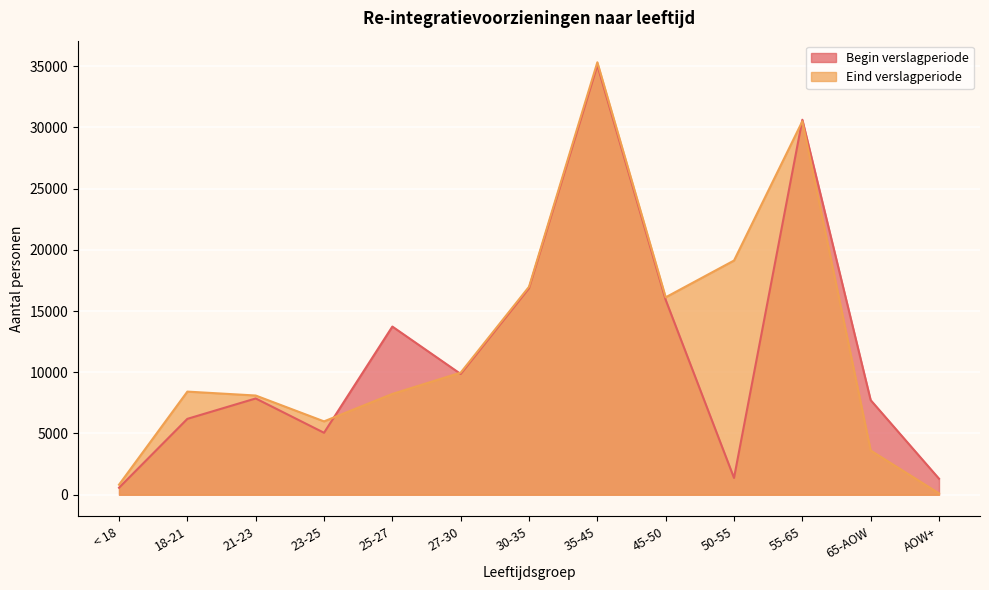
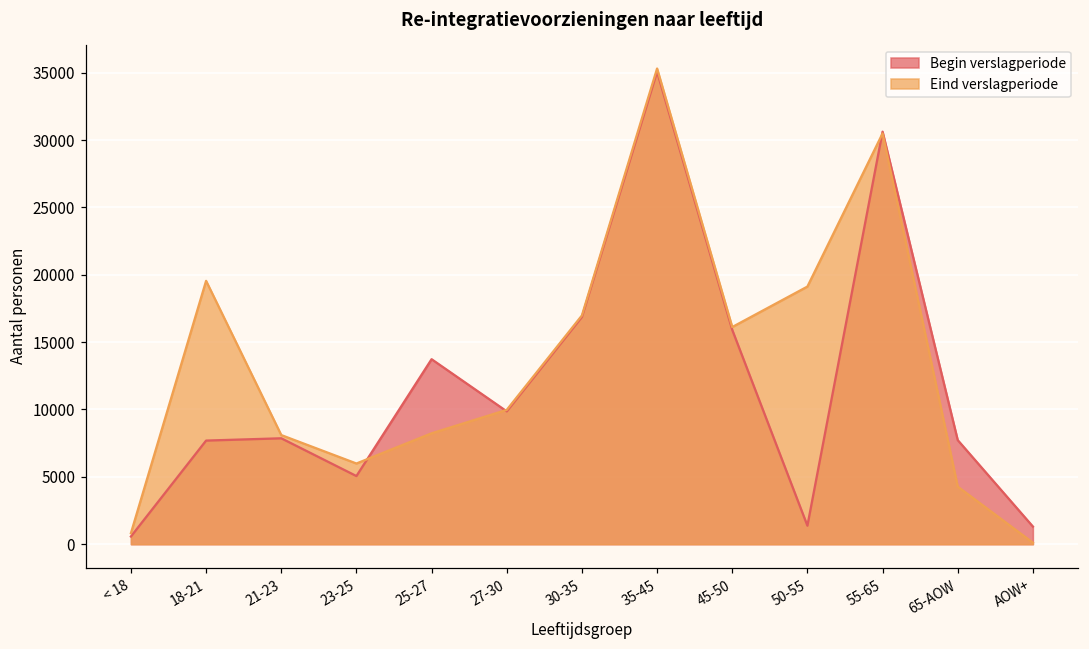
  {
    "Begin verslagperiode": {
      "< 18": 600,
-     "18-21": 6200,
+     "18-21": 7700,
      "21-23": 7900,
      "23-25": 5100,
      "25-27": 13700,
      "35-45": 35100,
      "45-50": 15900,
      "50-55": 1400,
      "65-AOW": 7700,
      "AOW+": 1300
    },
    "Eind verslagperiode": {
      "< 18": 800,
-     "18-21": 8400,
+     "18-21": 19500,
      "21-23": 8100,
      "23-25": 6000,
      "25-27": 8200,
      "35-45": 35300,
      "45-50": 16100,
      "50-55": 19100,
-     "65-AOW": 3600,
+     "65-AOW": 4300,
      "AOW+": 100
    }
  }
